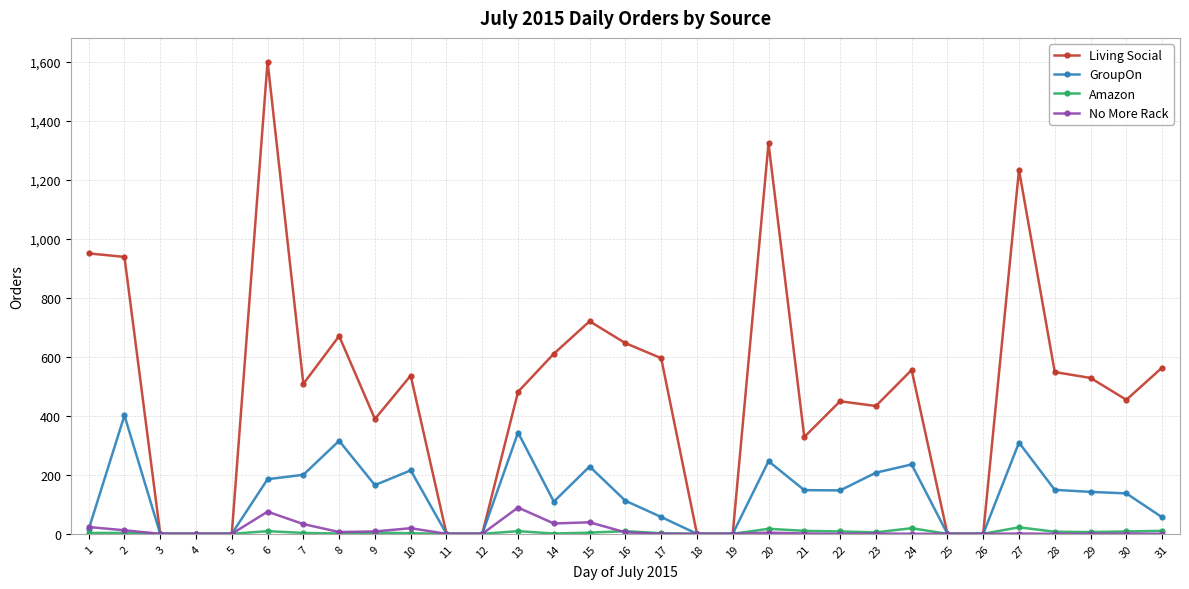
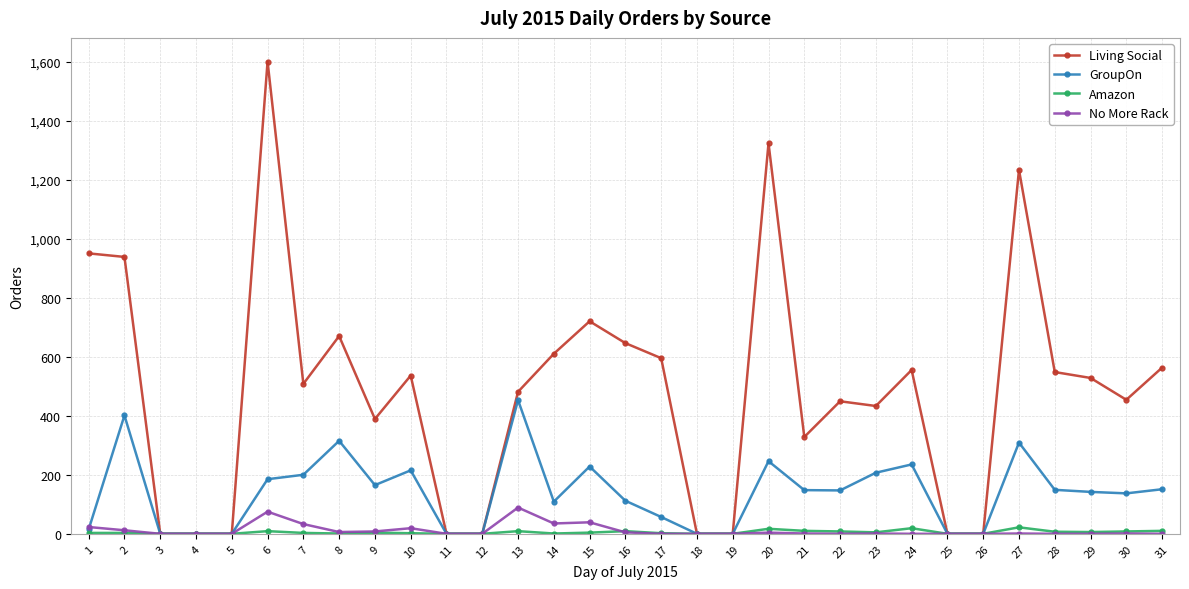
  {
    "Living Social": {
      "1": "950",
      "2": "940",
      "6": "1,600",
      "7": "510",
      "8": "670",
      "9": "390",
      "10": "540",
      "13": "480",
      "14": "610",
      "15": "720",
      "16": "650",
      "17": "600",
      "20": "1,320",
      "21": "330",
      "22": "450",
      "23": "430",
      "24": "560",
      "27": "1,230",
      "28": "550",
      "29": "530",
      "30": "450",
      "31": "560"
    },
    "GroupOn": {
      "2": "400",
      "6": "190",
      "7": "200",
      "8": "320",
      "9": "170",
      "10": "220",
-     "13": "340",
+     "13": "450",
      "14": "110",
      "15": "230",
      "16": "110",
      "17": "60",
      "20": "250",
      "21": "150",
      "22": "150",
      "23": "210",
      "24": "240",
      "27": "310",
      "28": "150",
      "29": "140",
      "30": "140",
-     "31": "60"
+     "31": "150"
    },
    "Amazon": {
      "1": "0",
      "2": "0",
      "6": "10",
      "7": "0",
      "10": "0",
      "13": "10",
      "14": "0",
      "15": "0",
      "20": "20",
      "21": "10",
      "24": "20",
      "27": "20",
      "31": "10"
    },
    "No More Rack": {
      "2": "10",
      "6": "80",
      "7": "30",
      "10": "20",
      "13": "90",
      "14": "40",
      "15": "40",
      "20": "0",
      "21": "0",
      "24": "0",
      "27": "0",
      "31": "0"
    }
  }
